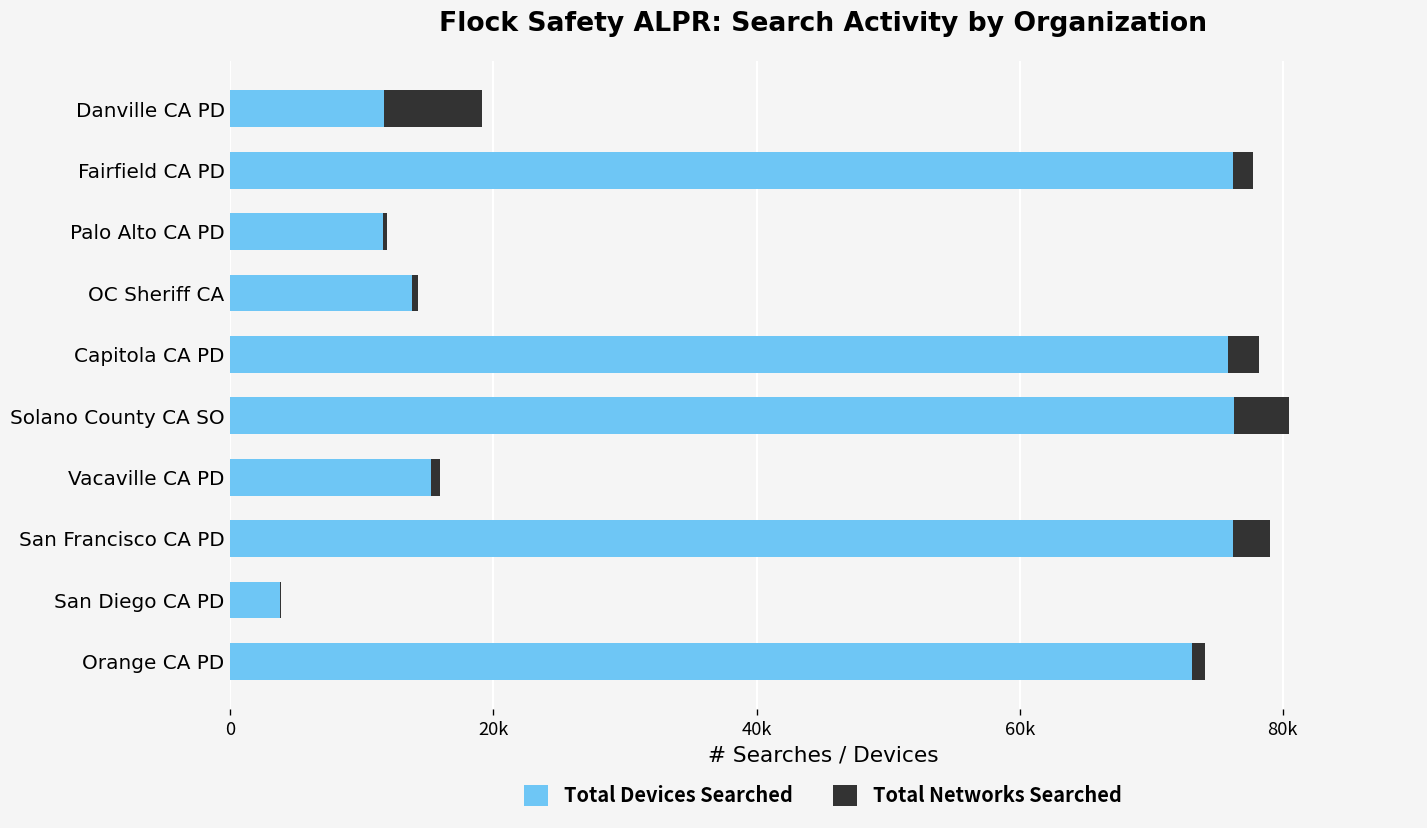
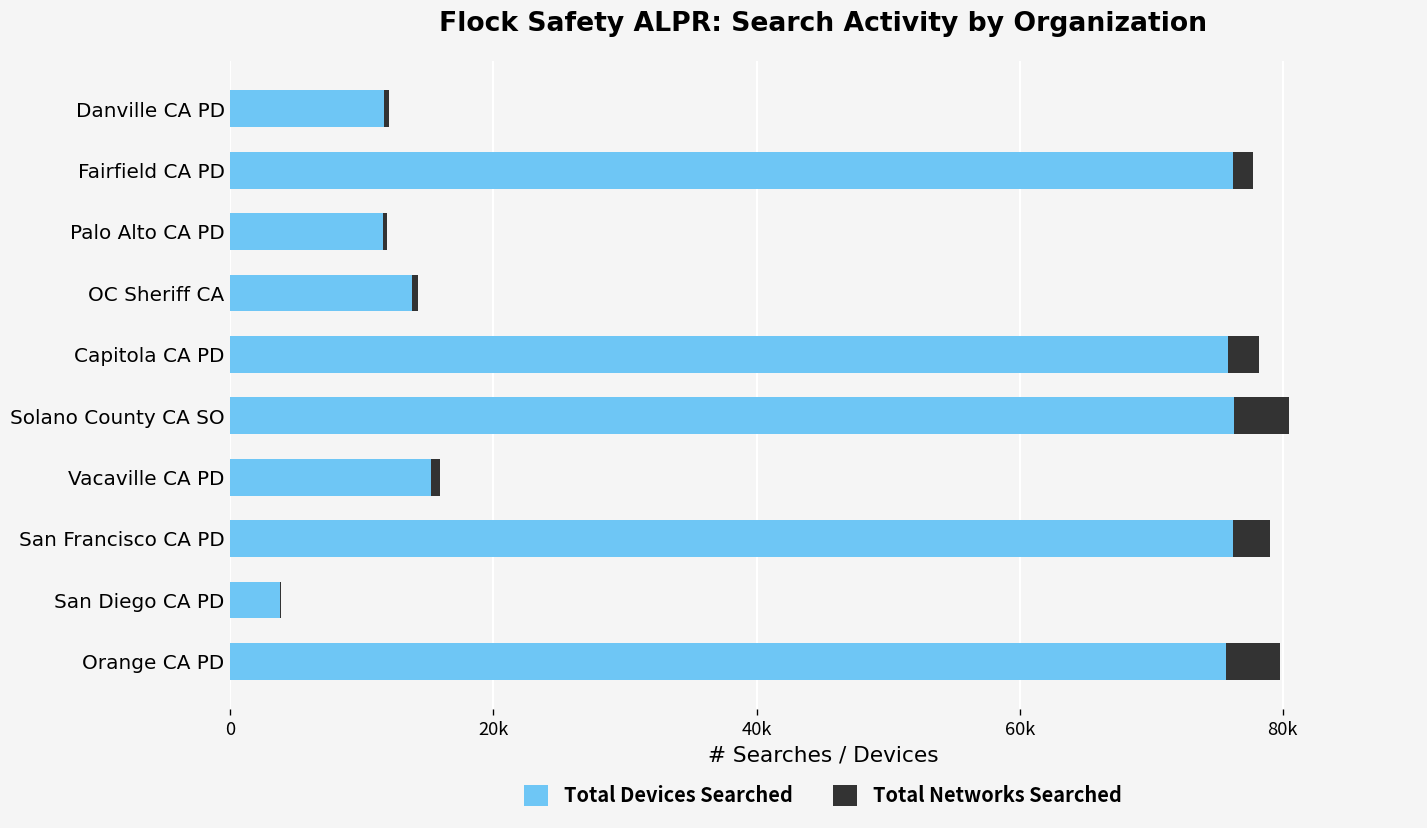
  {
    "Total Devices Searched": {
      "Danville CA PD": 11700,
      "Fairfield CA PD": 76200,
      "Palo Alto CA PD": 11600,
      "OC Sheriff CA": 13800,
      "Capitola CA PD": 75800,
      "Solano County CA SO": 76300,
      "Vacaville CA PD": 15300,
      "San Francisco CA PD": 76200,
      "San Diego CA PD": 3700,
-     "Orange CA PD": 73100
+     "Orange CA PD": 75700
    },
    "Total Networks Searched": {
-     "Danville CA PD": 7500,
+     "Danville CA PD": 400,
      "Fairfield CA PD": 1500,
      "Palo Alto CA PD": 400,
      "OC Sheriff CA": 400,
      "Capitola CA PD": 2400,
      "Solano County CA SO": 4100,
      "Vacaville CA PD": 600,
      "San Francisco CA PD": 2800,
-     "Orange CA PD": 1000
+     "Orange CA PD": 4100
    }
  }
